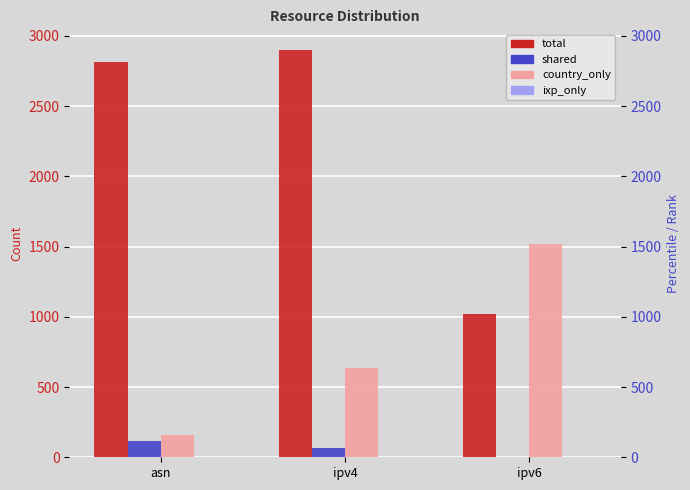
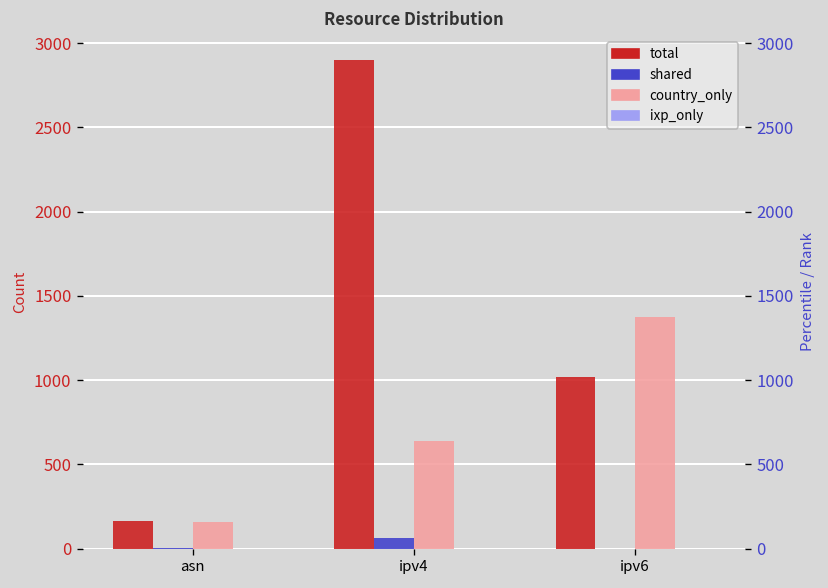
  {
    "total": {
-     "asn": 2820,
+     "asn": 160,
      "ipv4": 2900,
      "ipv6": 1020
    },
    "shared": {
-     "asn": 120,
+     "asn": 0,
      "ipv4": 60,
      "ipv6": 0
    },
    "country_only": {
      "asn": 160,
      "ipv4": 640,
-     "ipv6": 1520
+     "ipv6": 1370
    },
    "ixp_only": {
      "asn": 0,
      "ipv4": 0,
      "ipv6": 0
    }
  }
